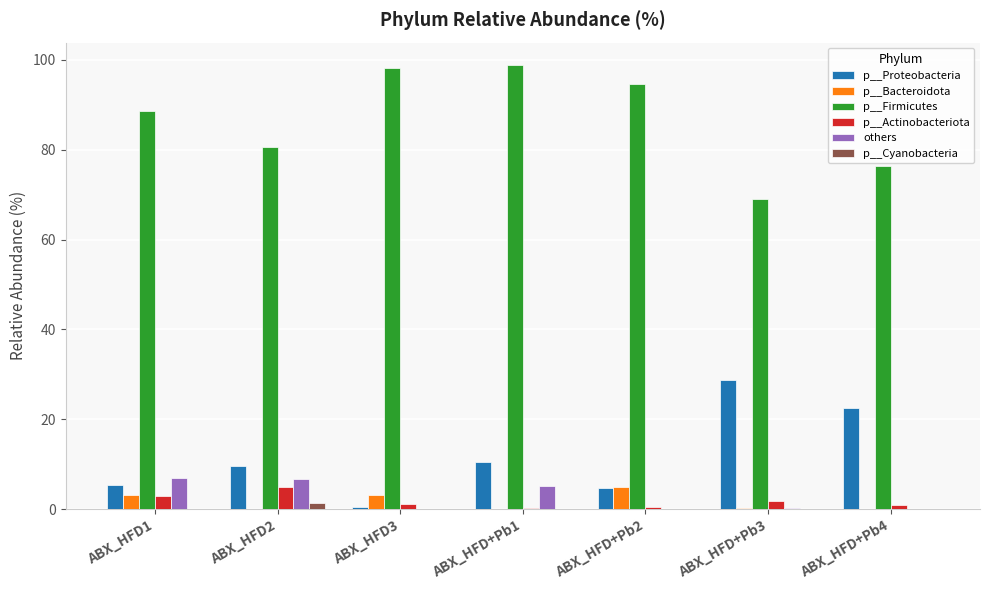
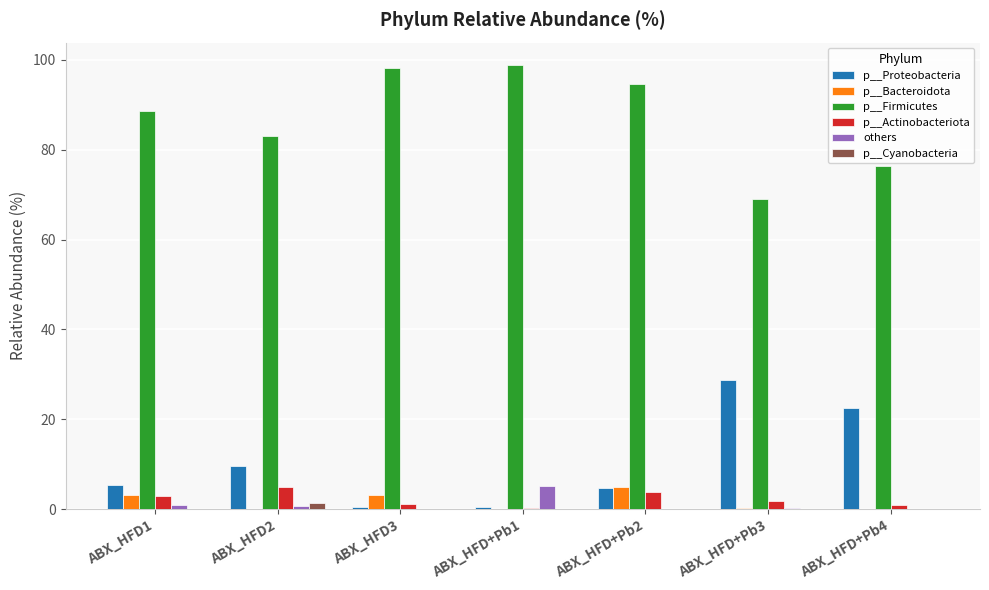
  {
    "p__Proteobacteria": {
      "ABX_HFD1": 5,
      "ABX_HFD2": 10,
-     "ABX_HFD+Pb1": 10,
+     "ABX_HFD+Pb1": 1,
      "ABX_HFD+Pb2": 5,
      "ABX_HFD+Pb3": 29,
      "ABX_HFD+Pb4": 23
    },
    "p__Bacteroidota": {
      "ABX_HFD1": 3,
      "ABX_HFD3": 3,
      "ABX_HFD+Pb2": 5
    },
    "p__Firmicutes": {
      "ABX_HFD1": 89,
-     "ABX_HFD2": 81,
+     "ABX_HFD2": 83,
      "ABX_HFD3": 98,
      "ABX_HFD+Pb1": 99,
      "ABX_HFD+Pb2": 95,
      "ABX_HFD+Pb3": 69,
      "ABX_HFD+Pb4": 76
    },
    "p__Actinobacteriota": {
      "ABX_HFD1": 3,
      "ABX_HFD2": 5,
      "ABX_HFD3": 1,
-     "ABX_HFD+Pb2": 1,
+     "ABX_HFD+Pb2": 4,
      "ABX_HFD+Pb3": 2,
      "ABX_HFD+Pb4": 1
    },
    "others": {
-     "ABX_HFD1": 7,
-     "ABX_HFD2": 7,
+     "ABX_HFD1": 1,
+     "ABX_HFD2": 1,
      "ABX_HFD+Pb1": 5
    },
    "p__Cyanobacteria": {
      "ABX_HFD2": 1,
      "ABX_HFD3": 0,
      "ABX_HFD+Pb3": 0,
      "ABX_HFD+Pb4": 0
    }
  }
